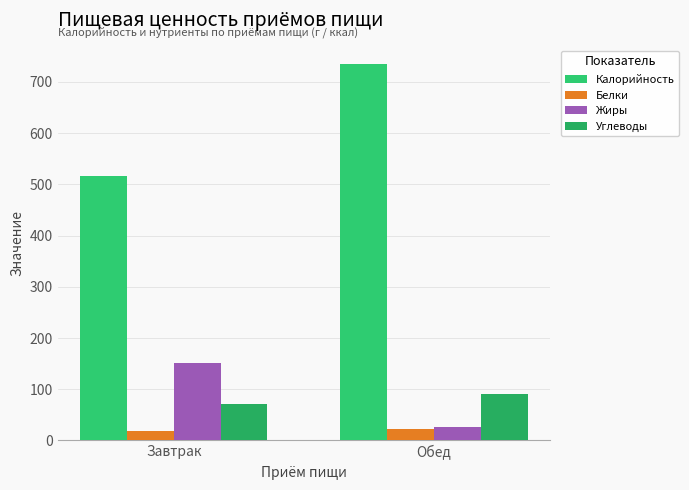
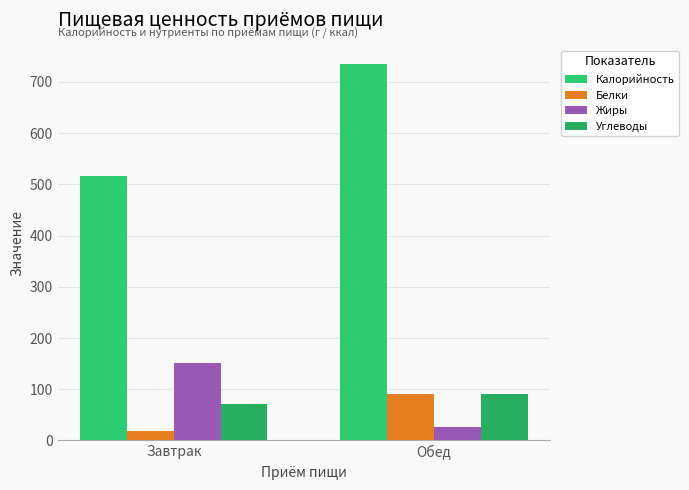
  {
    "Белки": {
      "Завтрак": 20,
-     "Обед": 20
+     "Обед": 90
    },
    "Жиры": {
      "Завтрак": 150,
      "Обед": 30
    }
  }
